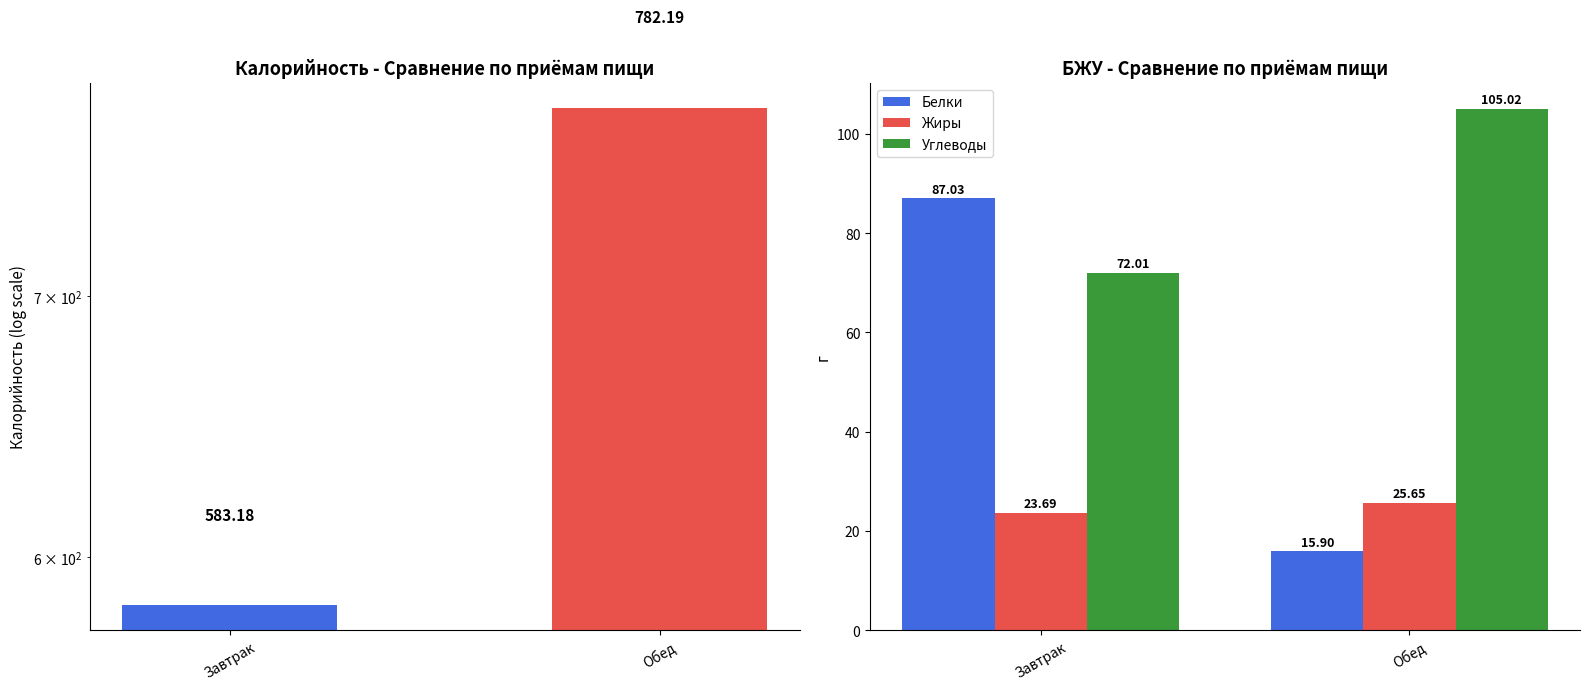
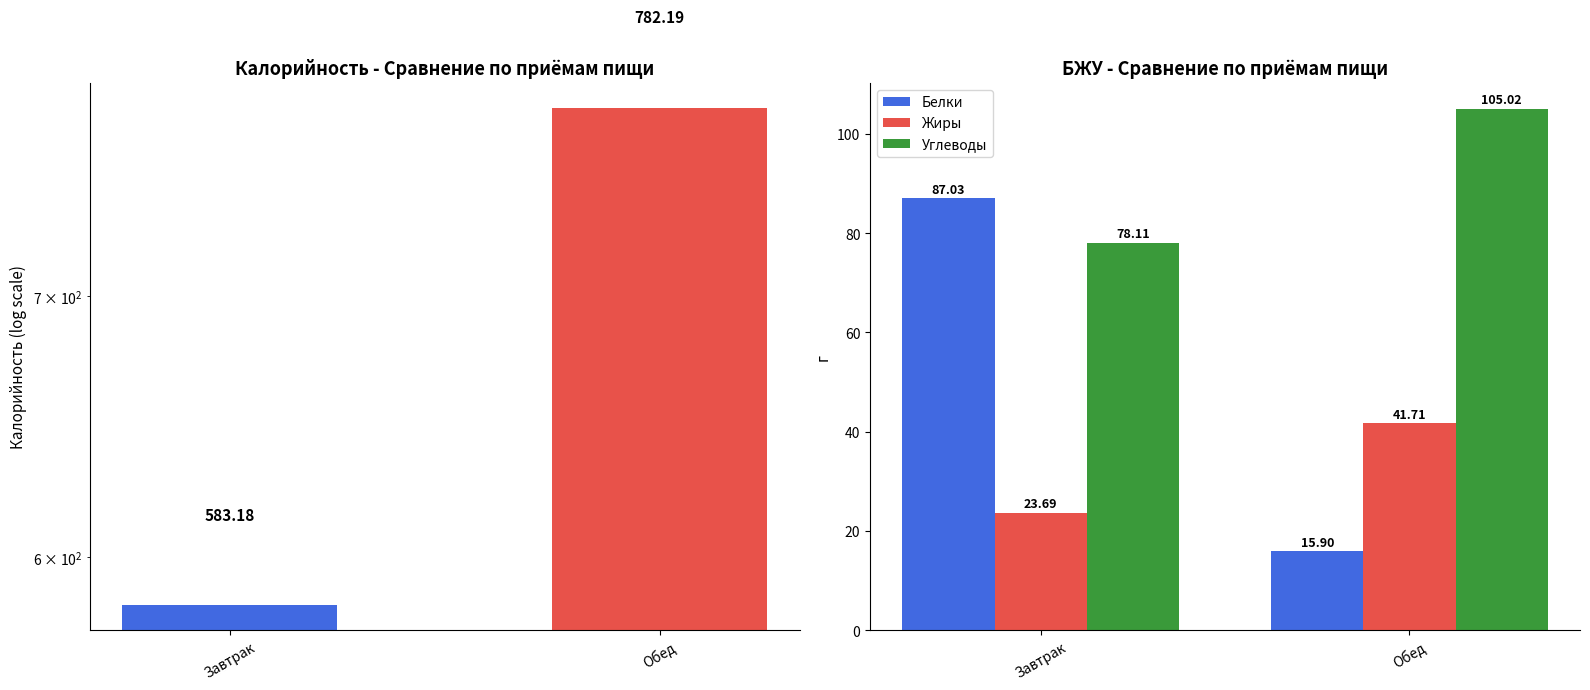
  {
    "БЖУ - Сравнение по приёмам пищи": {
      "Белки": {
        "Завтрак": 87.03,
        "Обед": 15.90
      },
      "Жиры": {
        "Завтрак": 23.69,
-       "Обед": 25.65
+       "Обед": 41.71
      },
      "Углеводы": {
-       "Завтрак": 72.01,
+       "Завтрак": 78.11,
        "Обед": 105.02
      }
    }
  }
